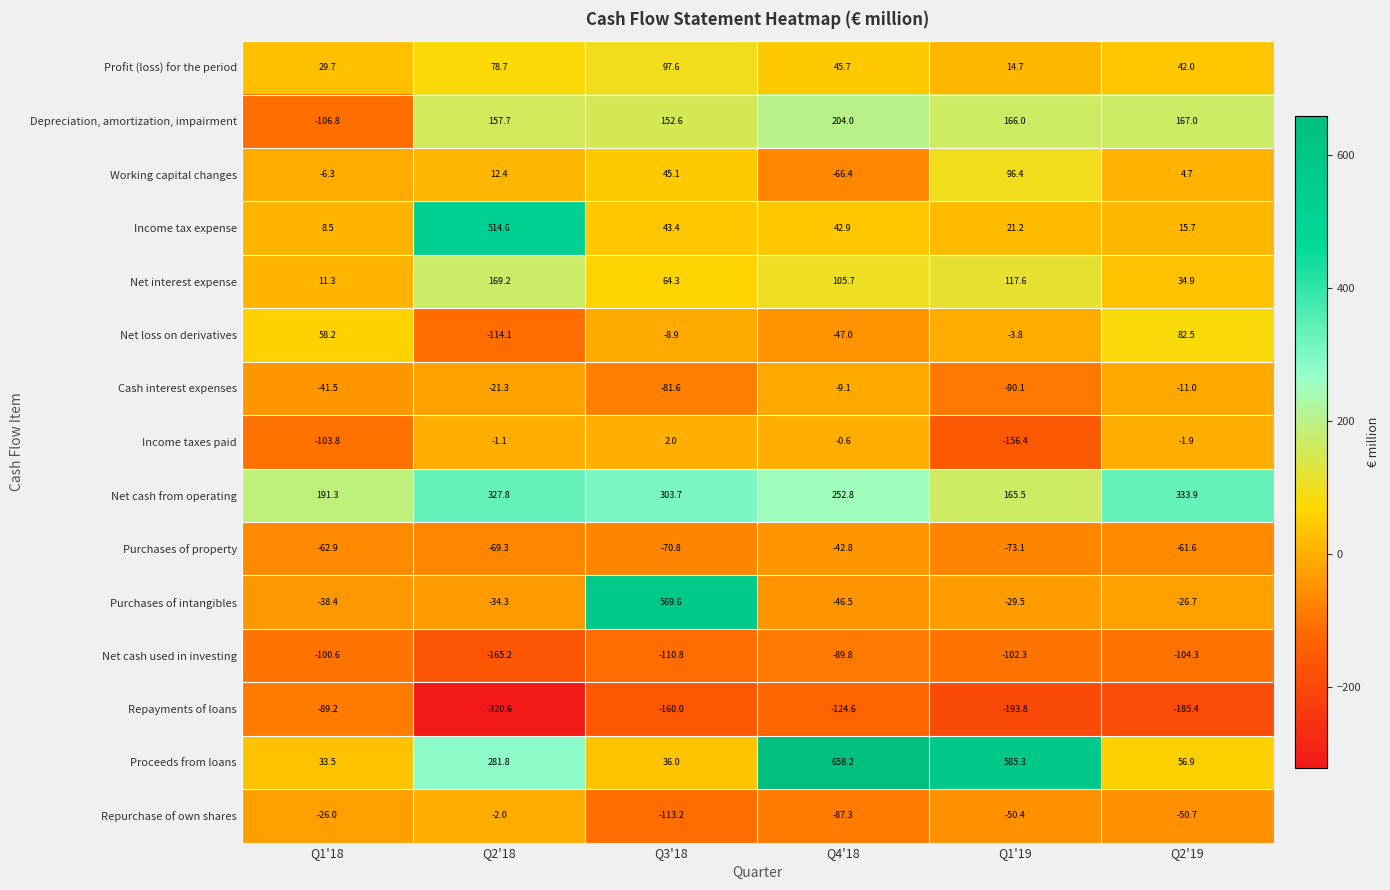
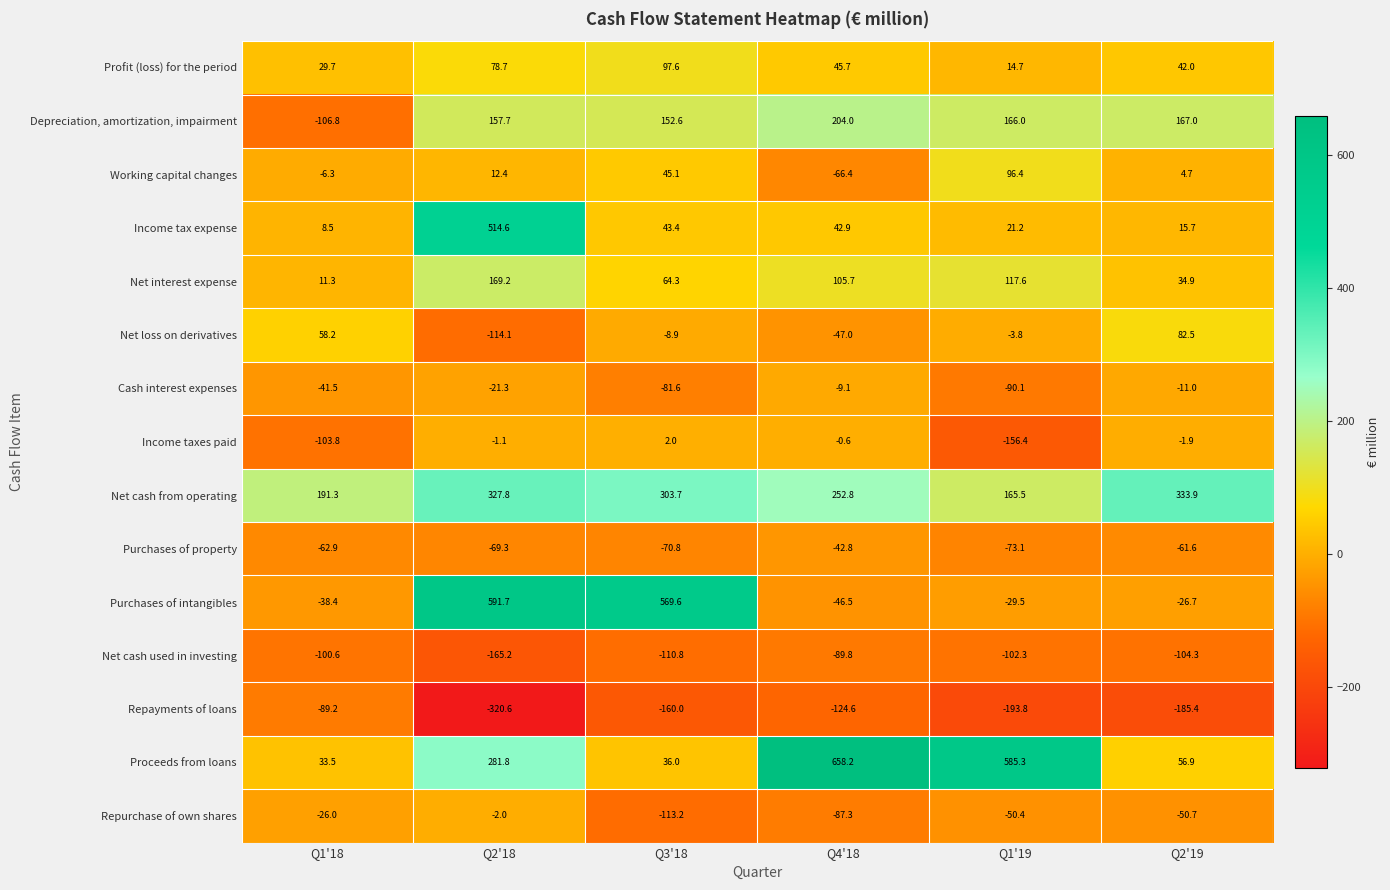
  {
    "Profit (loss) for the period": {
      "Q1'18": 29.7,
      "Q2'18": 78.7,
      "Q3'18": 97.6,
      "Q4'18": 45.7,
      "Q1'19": 14.7,
      "Q2'19": 42.0
    },
    "Depreciation, amortization, impairment": {
      "Q1'18": -106.8,
      "Q2'18": 157.7,
      "Q3'18": 152.6,
      "Q4'18": 204.0,
      "Q1'19": 166.0,
      "Q2'19": 167.0
    },
    "Working capital changes": {
      "Q1'18": -6.3,
      "Q2'18": 12.4,
      "Q3'18": 45.1,
      "Q4'18": -66.4,
      "Q1'19": 96.4,
      "Q2'19": 4.7
    },
    "Income tax expense": {
      "Q1'18": 8.5,
      "Q2'18": 514.6,
      "Q3'18": 43.4,
      "Q4'18": 42.9,
      "Q1'19": 21.2,
      "Q2'19": 15.7
    },
    "Net interest expense": {
      "Q1'18": 11.3,
      "Q2'18": 169.2,
      "Q3'18": 64.3,
      "Q4'18": 105.7,
      "Q1'19": 117.6,
      "Q2'19": 34.9
    },
    "Net loss on derivatives": {
      "Q1'18": 58.2,
      "Q2'18": -114.1,
      "Q3'18": -8.9,
      "Q4'18": -47.0,
      "Q1'19": -3.8,
      "Q2'19": 82.5
    },
    "Cash interest expenses": {
      "Q1'18": -41.5,
      "Q2'18": -21.3,
      "Q3'18": -81.6,
      "Q4'18": -9.1,
      "Q1'19": -90.1,
      "Q2'19": -11.0
    },
    "Income taxes paid": {
      "Q1'18": -103.8,
      "Q2'18": -1.1,
      "Q3'18": 2.0,
      "Q4'18": -0.6,
      "Q1'19": -156.4,
      "Q2'19": -1.9
    },
    "Net cash from operating": {
      "Q1'18": 191.3,
      "Q2'18": 327.8,
      "Q3'18": 303.7,
      "Q4'18": 252.8,
      "Q1'19": 165.5,
      "Q2'19": 333.9
    },
    "Purchases of property": {
      "Q1'18": -62.9,
      "Q2'18": -69.3,
      "Q3'18": -70.8,
      "Q4'18": -42.8,
      "Q1'19": -73.1,
      "Q2'19": -61.6
    },
    "Purchases of intangibles": {
      "Q1'18": -38.4,
-     "Q2'18": -34.3,
+     "Q2'18": 591.7,
      "Q3'18": 569.6,
      "Q4'18": -46.5,
      "Q1'19": -29.5,
      "Q2'19": -26.7
    },
    "Net cash used in investing": {
      "Q1'18": -100.6,
      "Q2'18": -165.2,
      "Q3'18": -110.8,
      "Q4'18": -89.8,
      "Q1'19": -102.3,
      "Q2'19": -104.3
    },
    "Repayments of loans": {
      "Q1'18": -89.2,
      "Q2'18": -320.6,
      "Q3'18": -160.0,
      "Q4'18": -124.6,
      "Q1'19": -193.8,
      "Q2'19": -185.4
    },
    "Proceeds from loans": {
      "Q1'18": 33.5,
      "Q2'18": 281.8,
      "Q3'18": 36.0,
      "Q4'18": 658.2,
      "Q1'19": 585.3,
      "Q2'19": 56.9
    },
    "Repurchase of own shares": {
      "Q1'18": -26.0,
      "Q2'18": -2.0,
      "Q3'18": -113.2,
      "Q4'18": -87.3,
      "Q1'19": -50.4,
      "Q2'19": -50.7
    }
  }
